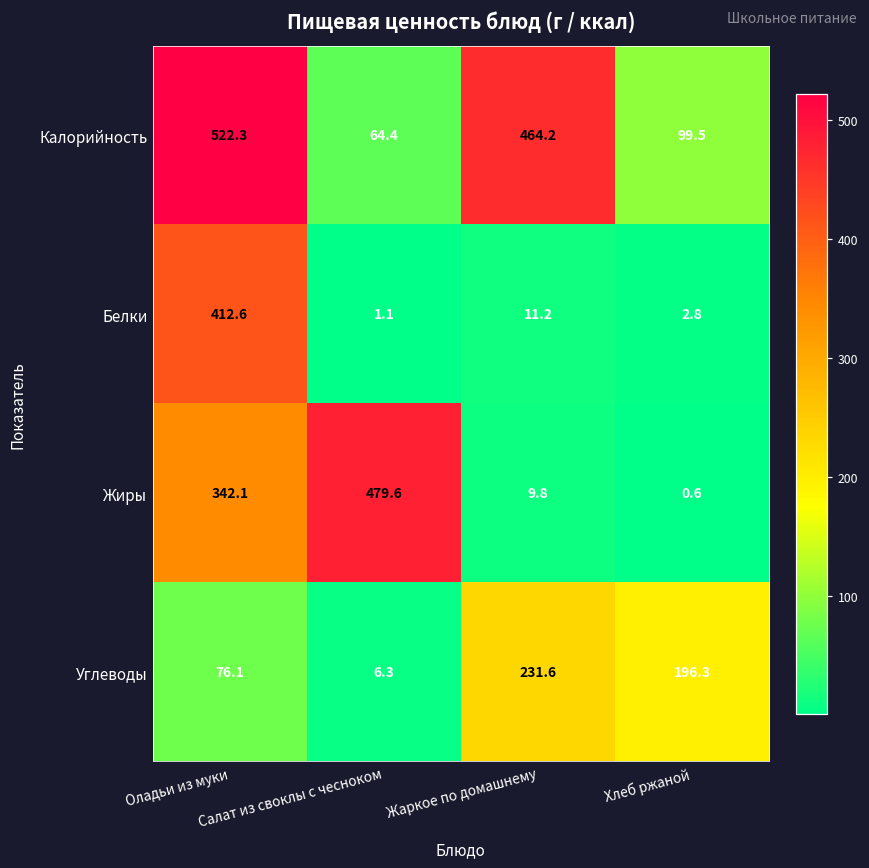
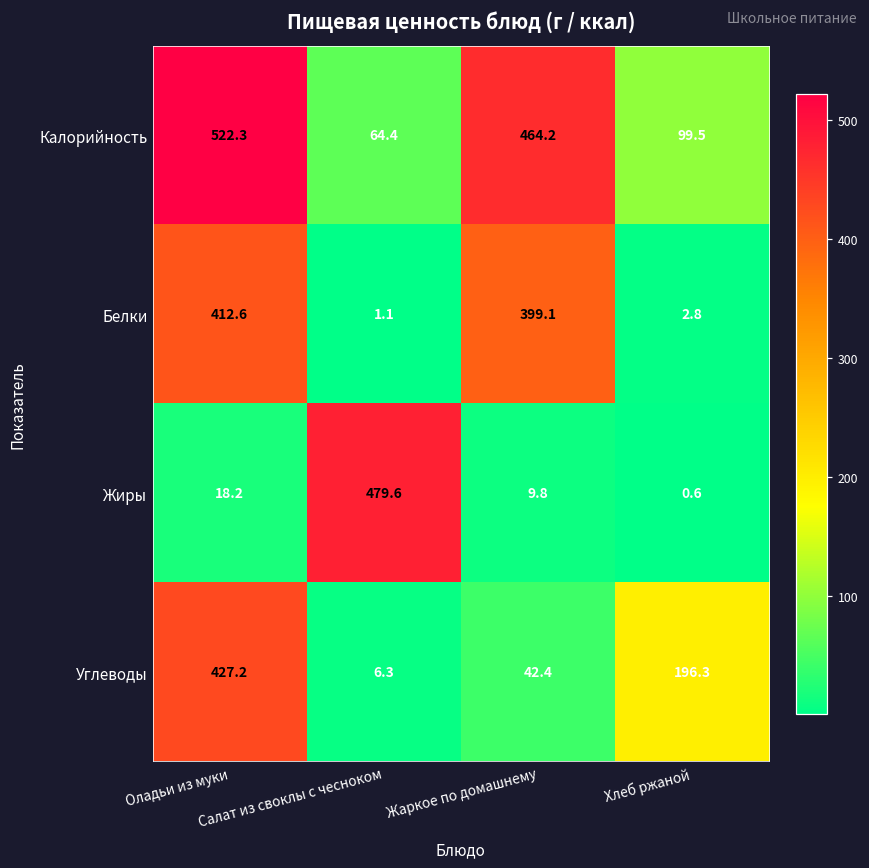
  {
    "Калорийность": {
      "Оладьи из муки": 522.3,
      "Салат из своклы с чесноком": 64.4,
      "Жаркое по домашнему": 464.2,
      "Хлеб ржаной": 99.5
    },
    "Белки": {
      "Оладьи из муки": 412.6,
      "Салат из своклы с чесноком": 1.1,
-     "Жаркое по домашнему": 11.2,
+     "Жаркое по домашнему": 399.1,
      "Хлеб ржаной": 2.8
    },
    "Жиры": {
-     "Оладьи из муки": 342.1,
+     "Оладьи из муки": 18.2,
      "Салат из своклы с чесноком": 479.6,
      "Жаркое по домашнему": 9.8,
      "Хлеб ржаной": 0.6
    },
    "Углеводы": {
-     "Оладьи из муки": 76.1,
+     "Оладьи из муки": 427.2,
      "Салат из своклы с чесноком": 6.3,
-     "Жаркое по домашнему": 231.6,
+     "Жаркое по домашнему": 42.4,
      "Хлеб ржаной": 196.3
    }
  }
